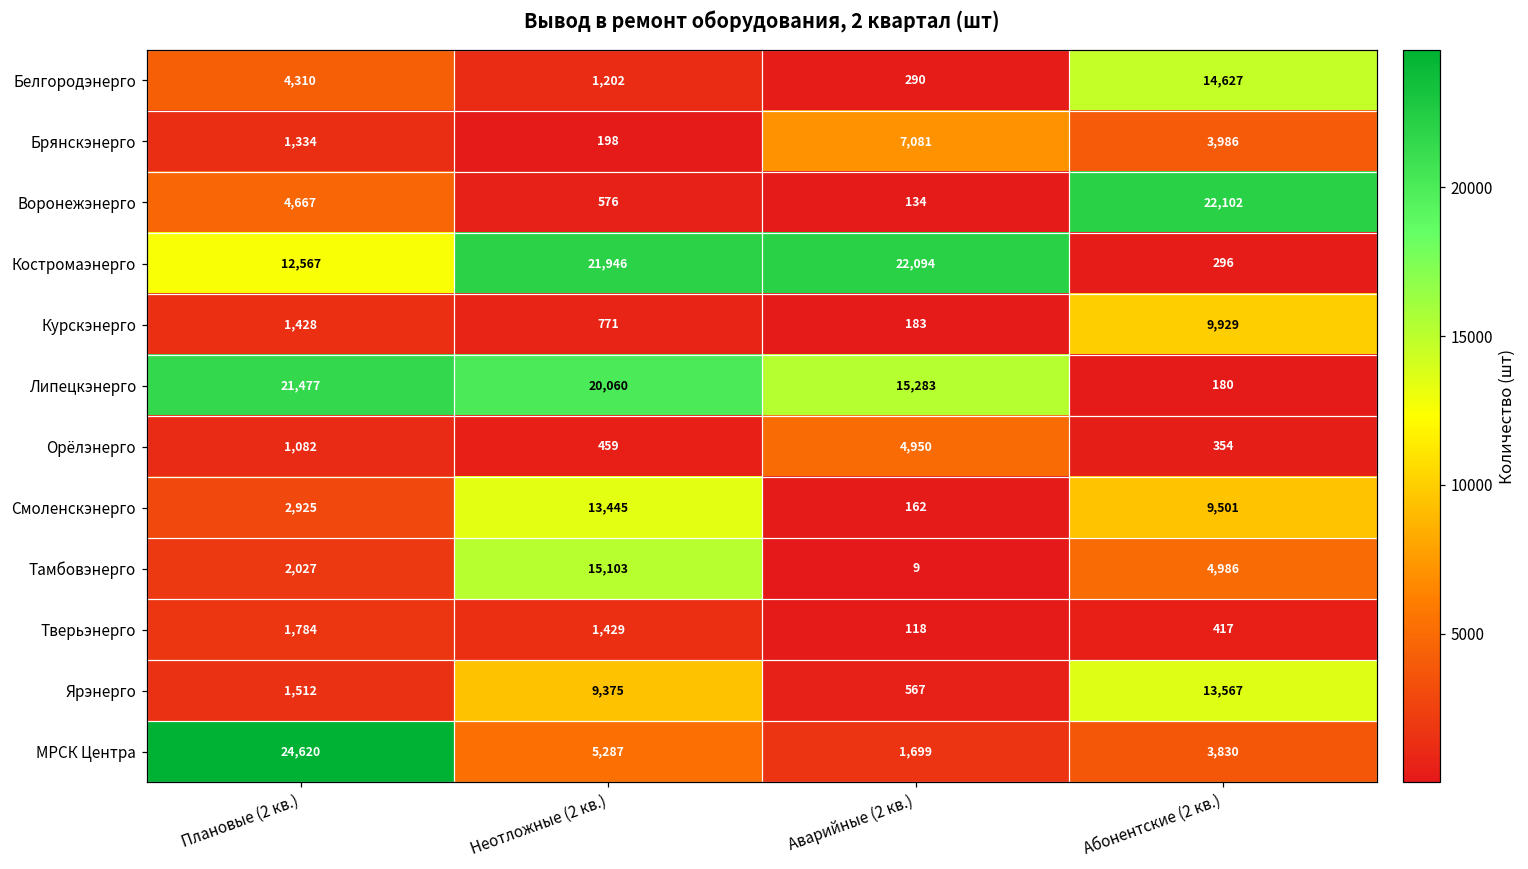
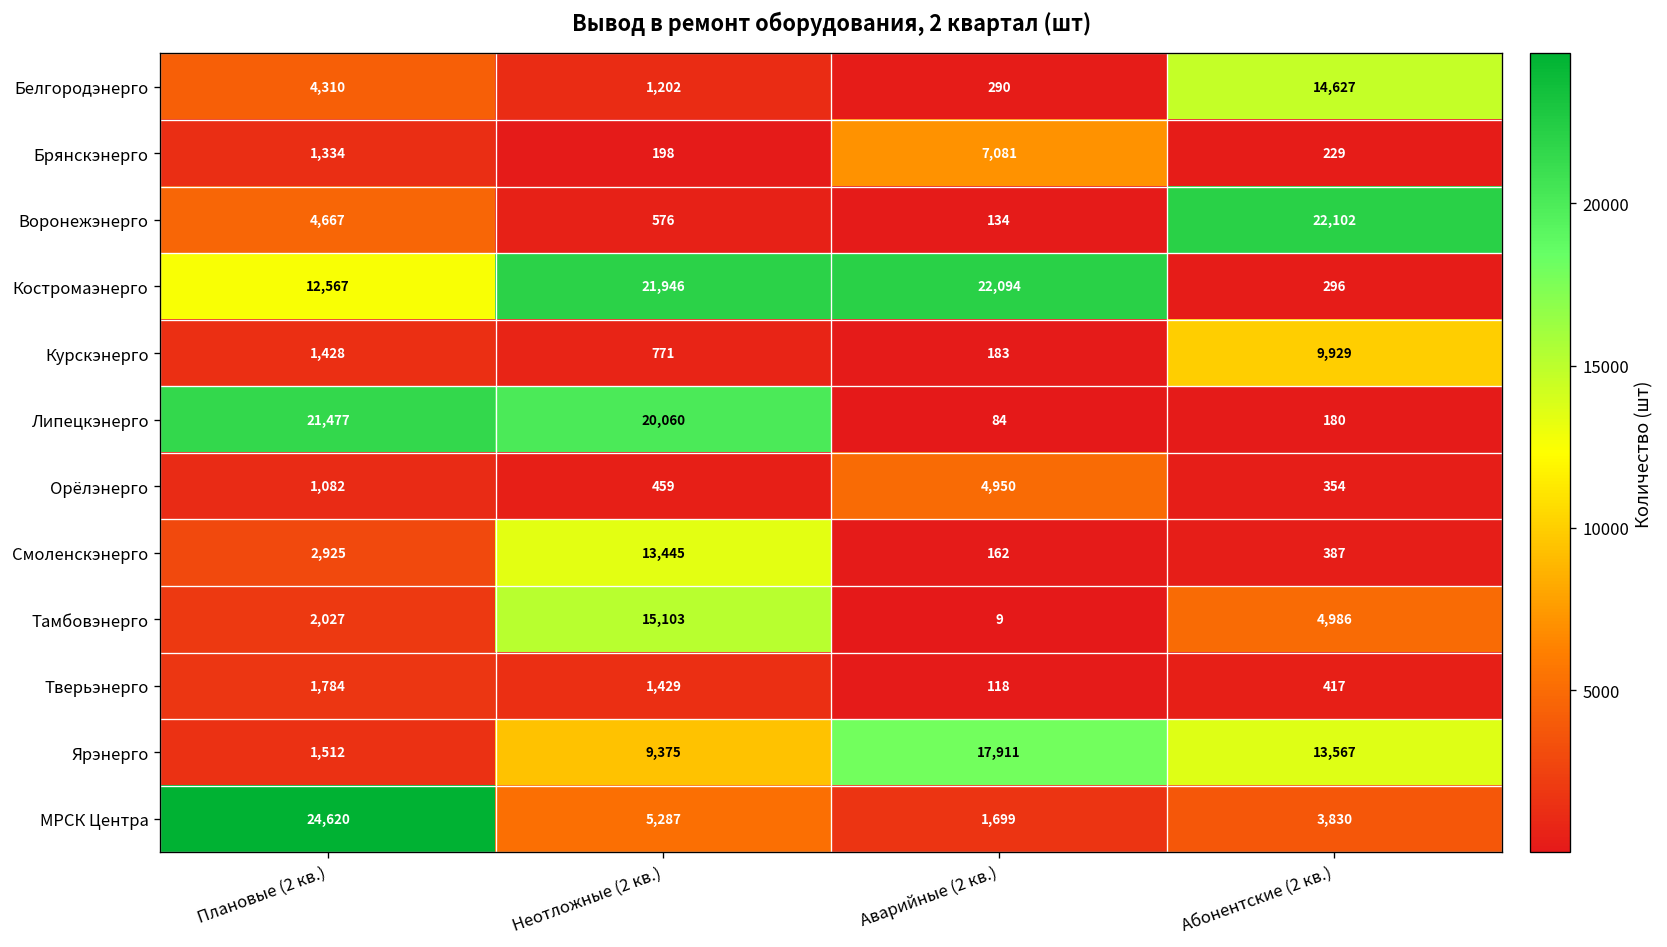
  {
    "Белгородэнерго": {
      "Плановые (2 кв.)": "4,310",
      "Неотложные (2 кв.)": "1,202",
      "Аварийные (2 кв.)": "290",
      "Абонентские (2 кв.)": "14,627"
    },
    "Брянскэнерго": {
      "Плановые (2 кв.)": "1,334",
      "Неотложные (2 кв.)": "198",
      "Аварийные (2 кв.)": "7,081",
-     "Абонентские (2 кв.)": "3,986"
+     "Абонентские (2 кв.)": "229"
    },
    "Воронежэнерго": {
      "Плановые (2 кв.)": "4,667",
      "Неотложные (2 кв.)": "576",
      "Аварийные (2 кв.)": "134",
      "Абонентские (2 кв.)": "22,102"
    },
    "Костромаэнерго": {
      "Плановые (2 кв.)": "12,567",
      "Неотложные (2 кв.)": "21,946",
      "Аварийные (2 кв.)": "22,094",
      "Абонентские (2 кв.)": "296"
    },
    "Курскэнерго": {
      "Плановые (2 кв.)": "1,428",
      "Неотложные (2 кв.)": "771",
      "Аварийные (2 кв.)": "183",
      "Абонентские (2 кв.)": "9,929"
    },
    "Липецкэнерго": {
      "Плановые (2 кв.)": "21,477",
      "Неотложные (2 кв.)": "20,060",
-     "Аварийные (2 кв.)": "15,283",
+     "Аварийные (2 кв.)": "84",
      "Абонентские (2 кв.)": "180"
    },
    "Орёлэнерго": {
      "Плановые (2 кв.)": "1,082",
      "Неотложные (2 кв.)": "459",
      "Аварийные (2 кв.)": "4,950",
      "Абонентские (2 кв.)": "354"
    },
    "Смоленскэнерго": {
      "Плановые (2 кв.)": "2,925",
      "Неотложные (2 кв.)": "13,445",
      "Аварийные (2 кв.)": "162",
-     "Абонентские (2 кв.)": "9,501"
+     "Абонентские (2 кв.)": "387"
    },
    "Тамбовэнерго": {
      "Плановые (2 кв.)": "2,027",
      "Неотложные (2 кв.)": "15,103",
      "Аварийные (2 кв.)": "9",
      "Абонентские (2 кв.)": "4,986"
    },
    "Тверьэнерго": {
      "Плановые (2 кв.)": "1,784",
      "Неотложные (2 кв.)": "1,429",
      "Аварийные (2 кв.)": "118",
      "Абонентские (2 кв.)": "417"
    },
    "Ярэнерго": {
      "Плановые (2 кв.)": "1,512",
      "Неотложные (2 кв.)": "9,375",
-     "Аварийные (2 кв.)": "567",
+     "Аварийные (2 кв.)": "17,911",
      "Абонентские (2 кв.)": "13,567"
    },
    "МРСК Центра": {
      "Плановые (2 кв.)": "24,620",
      "Неотложные (2 кв.)": "5,287",
      "Аварийные (2 кв.)": "1,699",
      "Абонентские (2 кв.)": "3,830"
    }
  }
